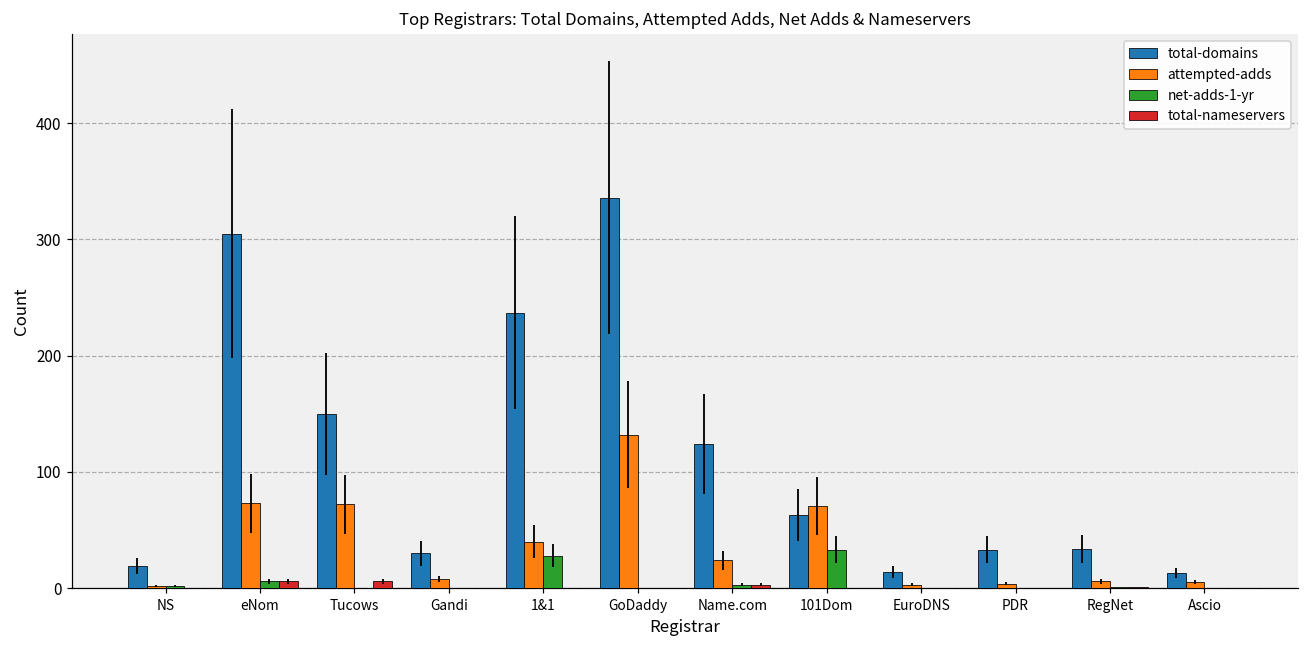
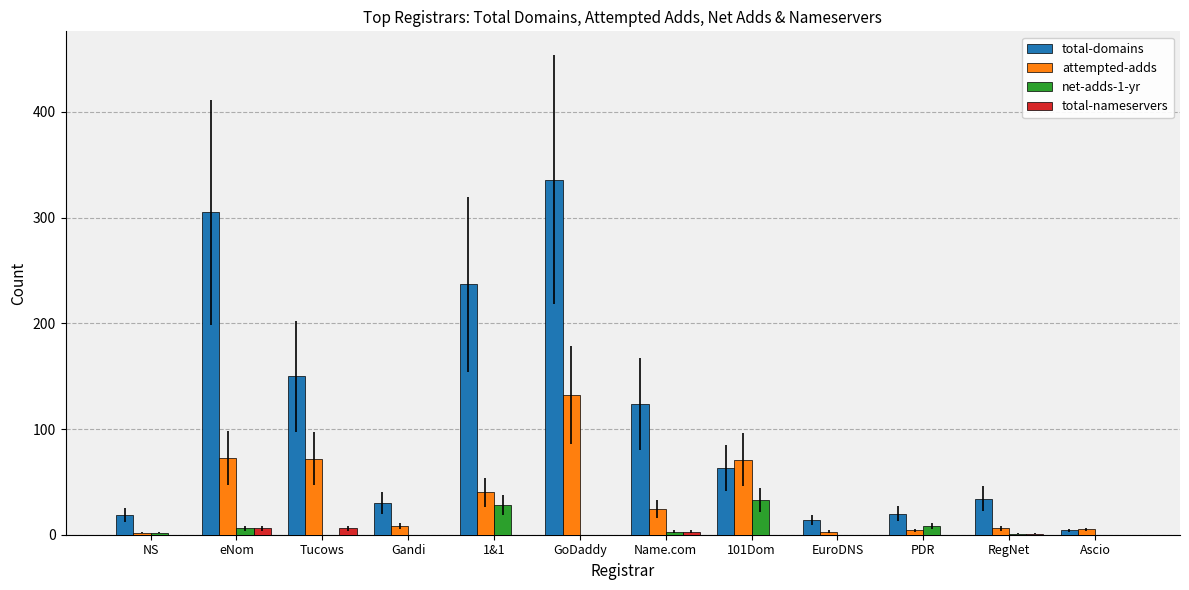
  {
    "total-domains": {
      "NS": 19,
      "eNom": 305,
      "Tucows": 150,
      "Gandi": 30,
      "1&1": 237,
      "GoDaddy": 336,
      "Name.com": 124,
      "101Dom": 63,
      "EuroDNS": 14,
-     "PDR": 33,
+     "PDR": 20,
      "RegNet": 34,
-     "Ascio": 13
+     "Ascio": 4
    },
    "attempted-adds": {
      "eNom": 73,
      "Tucows": 72,
      "Gandi": 8,
      "1&1": 40,
      "GoDaddy": 132,
      "Name.com": 24,
      "101Dom": 71,
      "EuroDNS": 3,
      "PDR": 4,
      "RegNet": 6,
      "Ascio": 5
    },
    "net-adds-1-yr": {
      "eNom": 6,
      "Tucows": 0,
      "Gandi": 0,
      "1&1": 28,
      "GoDaddy": 0,
      "Name.com": 3,
      "101Dom": 33,
      "EuroDNS": 0,
-     "PDR": 0,
+     "PDR": 8,
      "Ascio": 0
    },
    "total-nameservers": {
      "NS": 0,
      "eNom": 6,
      "Tucows": 6,
      "Gandi": 0,
      "1&1": 0,
      "GoDaddy": 0,
      "Name.com": 3,
      "101Dom": 0,
      "EuroDNS": 0,
      "PDR": 0,
      "Ascio": 0
    }
  }
